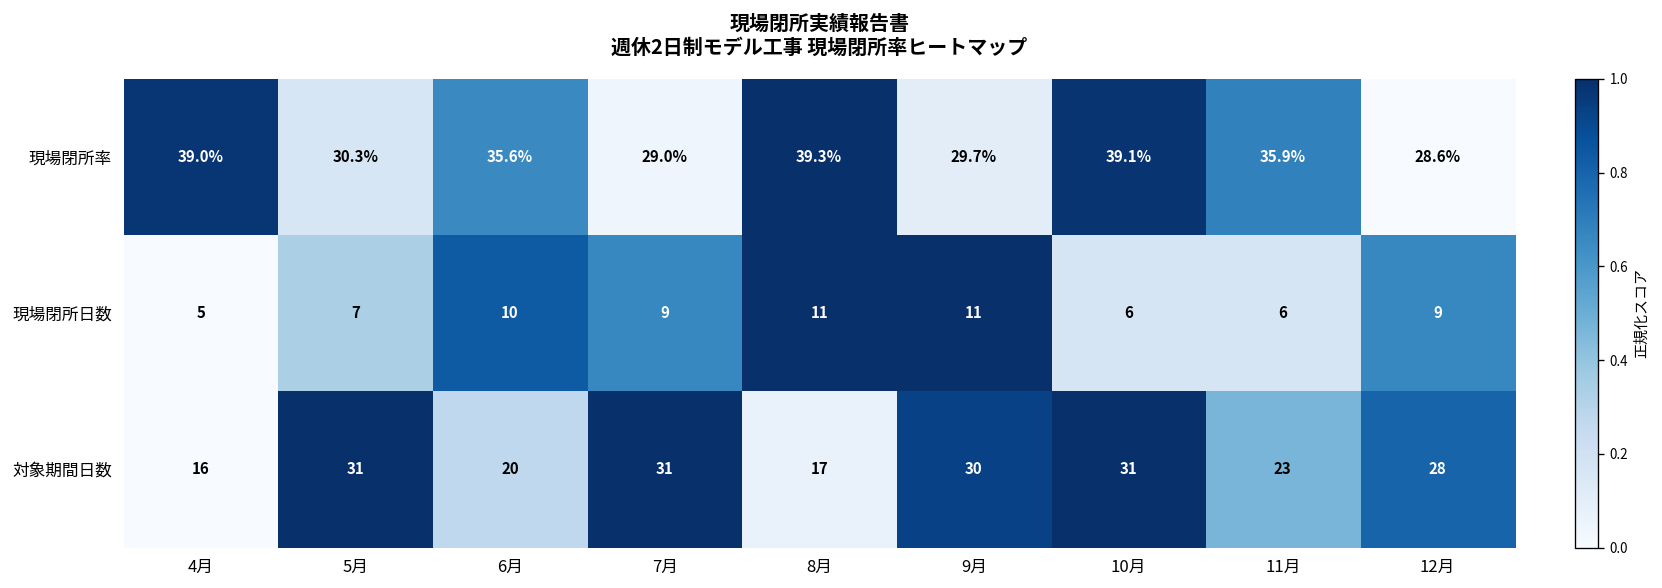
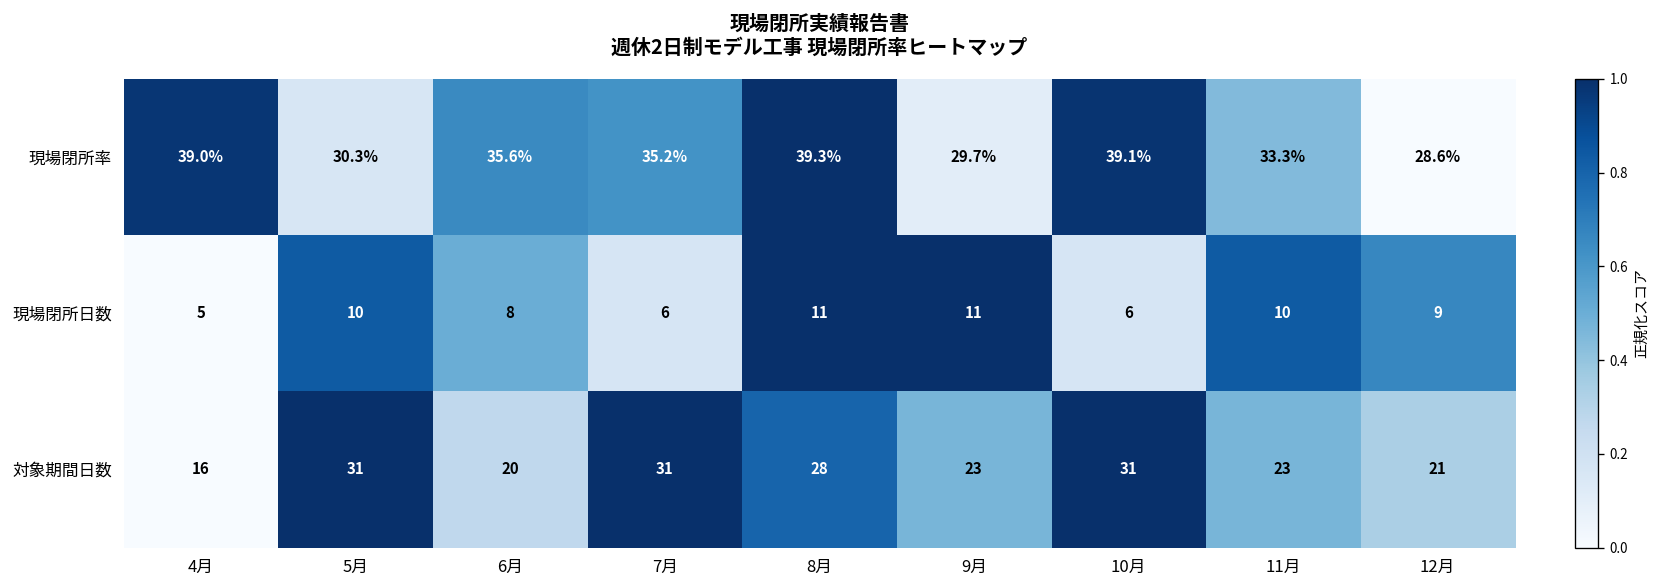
  {
    "現場閉所率": {
      "4月": "39.0%",
      "5月": "30.3%",
      "6月": "35.6%",
-     "7月": "29.0%",
+     "7月": "35.2%",
      "8月": "39.3%",
      "9月": "29.7%",
      "10月": "39.1%",
-     "11月": "35.9%",
+     "11月": "33.3%",
      "12月": "28.6%"
    },
    "現場閉所日数": {
      "4月": "5",
-     "5月": "7",
-     "6月": "10",
-     "7月": "9",
+     "5月": "10",
+     "6月": "8",
+     "7月": "6",
      "8月": "11",
      "9月": "11",
      "10月": "6",
-     "11月": "6",
+     "11月": "10",
      "12月": "9"
    },
    "対象期間日数": {
      "4月": "16",
      "5月": "31",
      "6月": "20",
      "7月": "31",
-     "8月": "17",
-     "9月": "30",
+     "8月": "28",
+     "9月": "23",
      "10月": "31",
      "11月": "23",
-     "12月": "28"
+     "12月": "21"
    }
  }
